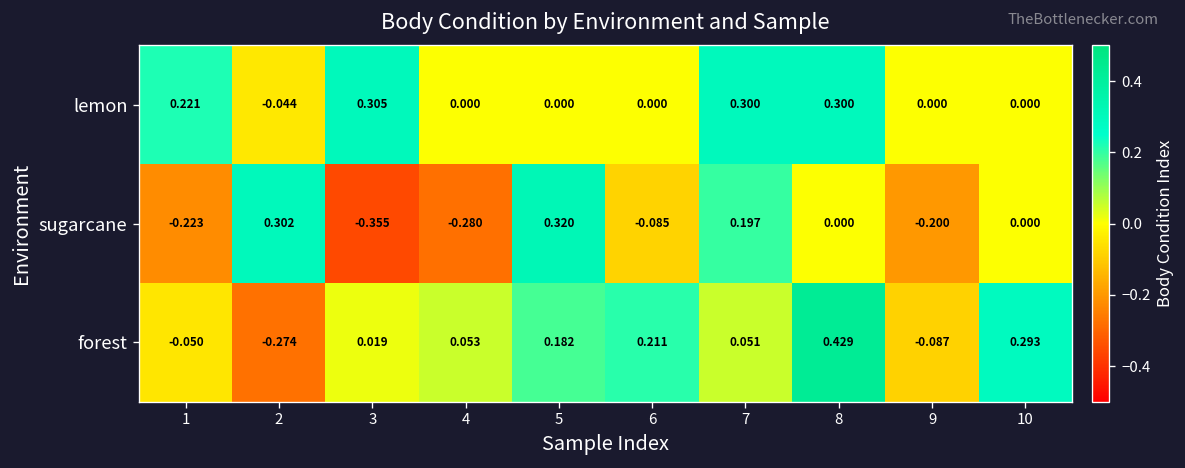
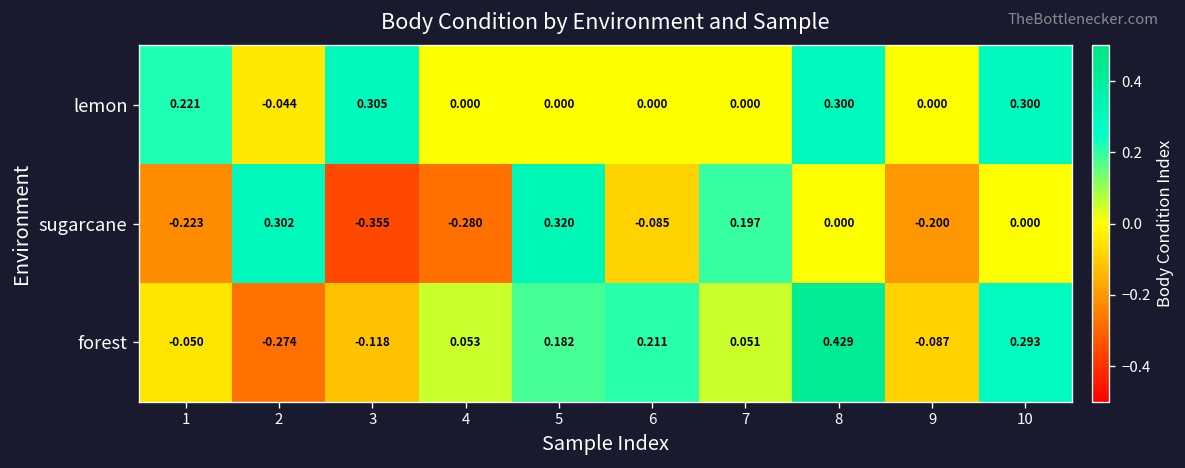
  {
    "lemon": {
      "1": 0.221,
      "2": -0.044,
      "3": 0.305,
      "4": 0.000,
      "5": 0.000,
      "6": 0.000,
-     "7": 0.300,
+     "7": 0.000,
      "8": 0.300,
      "9": 0.000,
-     "10": 0.000
+     "10": 0.300
    },
    "sugarcane": {
      "1": -0.223,
      "2": 0.302,
      "3": -0.355,
      "4": -0.280,
      "5": 0.320,
      "6": -0.085,
      "7": 0.197,
      "8": 0.000,
      "9": -0.200,
      "10": 0.000
    },
    "forest": {
      "1": -0.050,
      "2": -0.274,
-     "3": 0.019,
+     "3": -0.118,
      "4": 0.053,
      "5": 0.182,
      "6": 0.211,
      "7": 0.051,
      "8": 0.429,
      "9": -0.087,
      "10": 0.293
    }
  }
